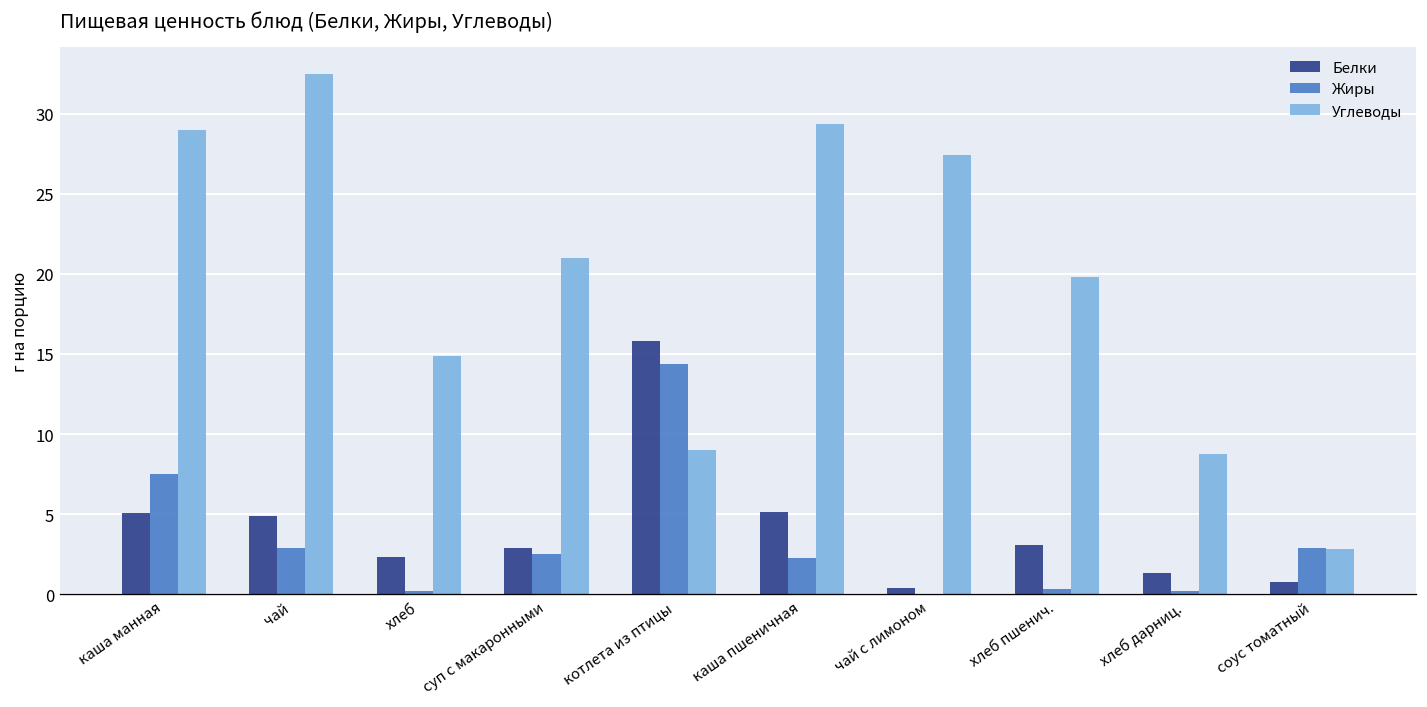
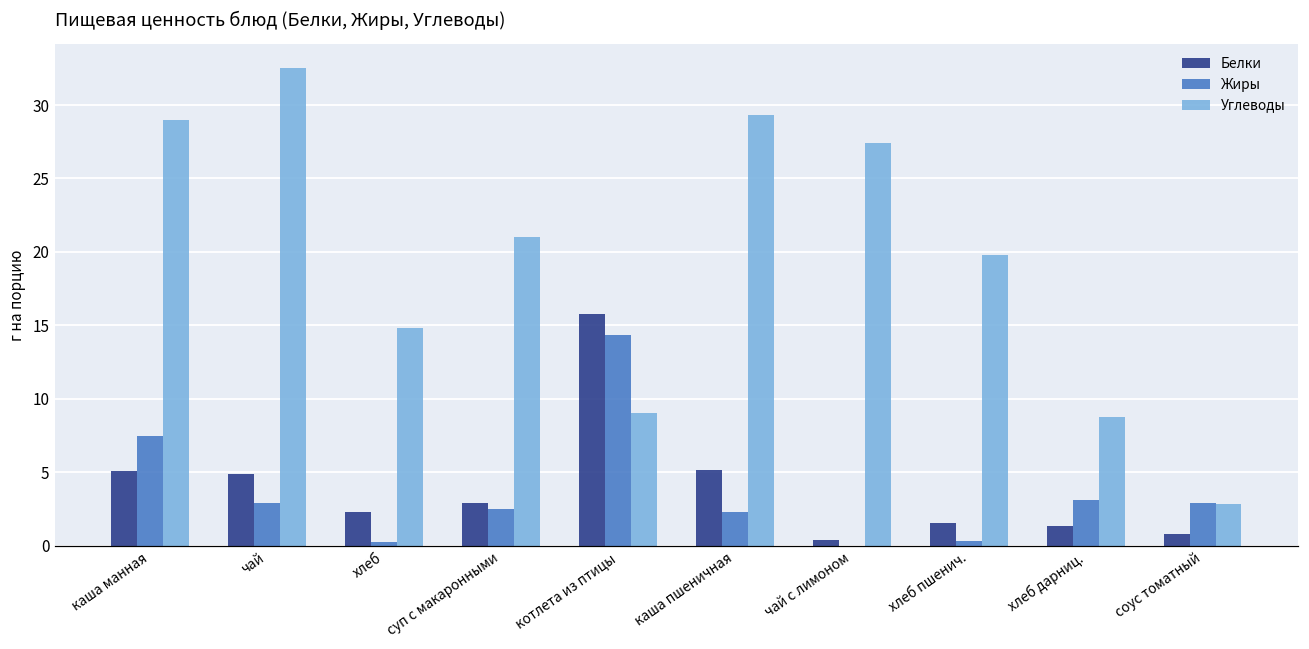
  {
    "Белки": {
      "каша манная": 5.1,
      "чай": 4.9,
      "хлеб": 2.3,
      "суп с макаронными": 2.9,
      "котлета из птицы": 15.8,
      "каша пшеничная": 5.1,
      "чай с лимоном": 0.4,
-     "хлеб пшенич.": 3.1,
+     "хлеб пшенич.": 1.5,
      "хлеб дарниц.": 1.3,
      "соус томатный": 0.8
    },
    "Жиры": {
      "каша манная": 7.5,
      "чай": 2.9,
      "хлеб": 0.2,
      "суп с макаронными": 2.5,
      "котлета из птицы": 14.4,
      "каша пшеничная": 2.3,
      "чай с лимоном": 0.0,
      "хлеб пшенич.": 0.3,
-     "хлеб дарниц.": 0.2,
+     "хлеб дарниц.": 3.1,
      "соус томатный": 2.9
    },
    "Углеводы": {
      "каша манная": 29.0,
      "чай": 32.5,
      "хлеб": 14.9,
      "суп с макаронными": 21.0,
      "котлета из птицы": 9.0,
      "каша пшеничная": 29.3,
      "чай с лимоном": 27.4,
      "хлеб пшенич.": 19.8,
      "хлеб дарниц.": 8.8,
      "соус томатный": 2.8
    }
  }
